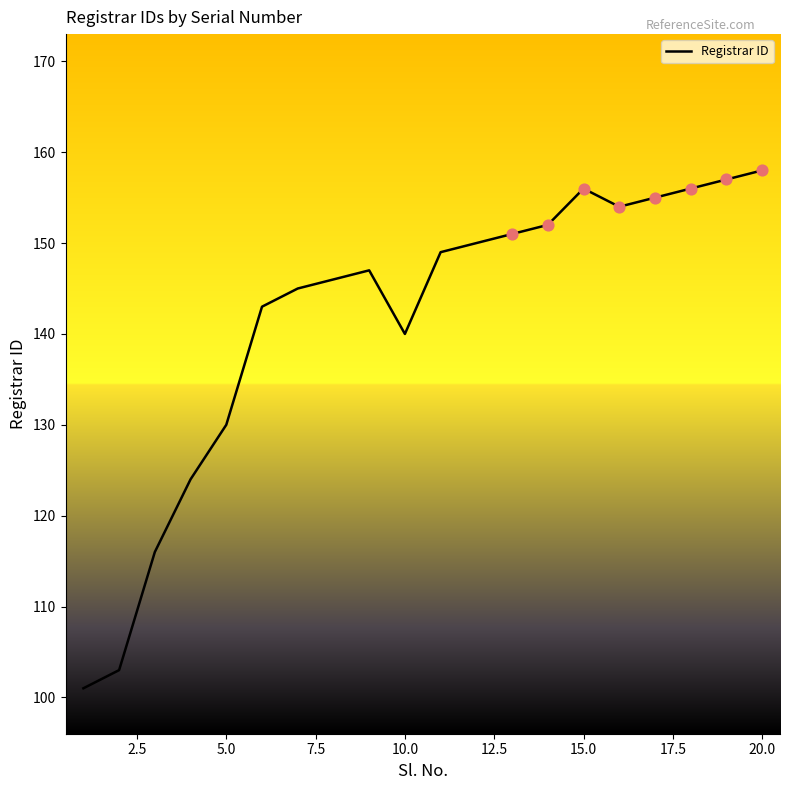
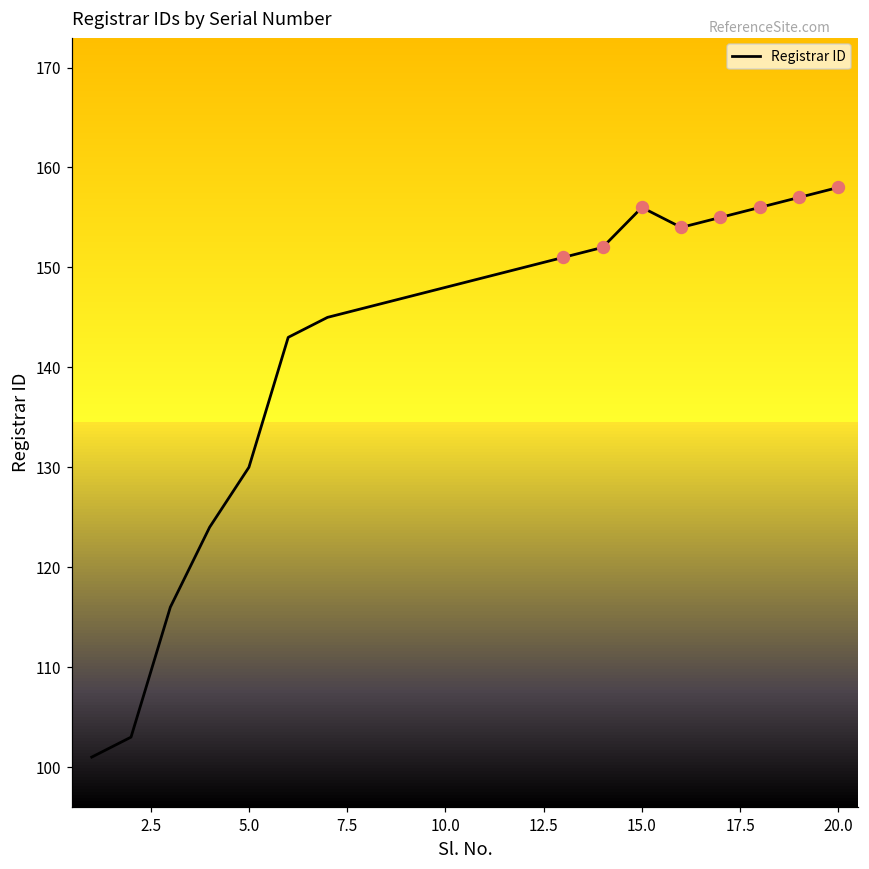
  {
    "Registrar ID": {
      "5.0": 130,
-     "10.0": 140
+     "10.0": 148
    }
  }
